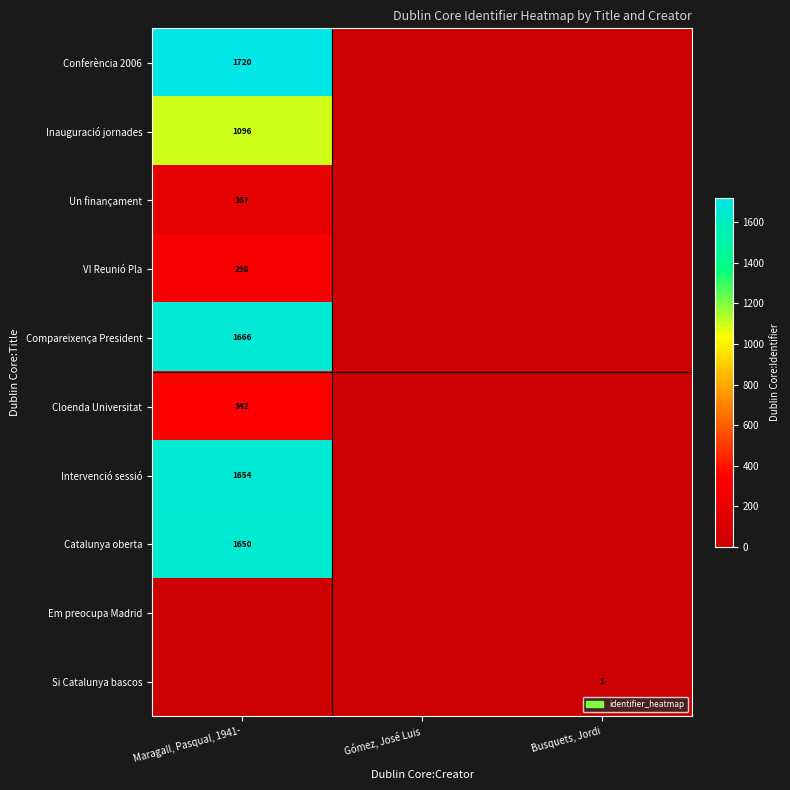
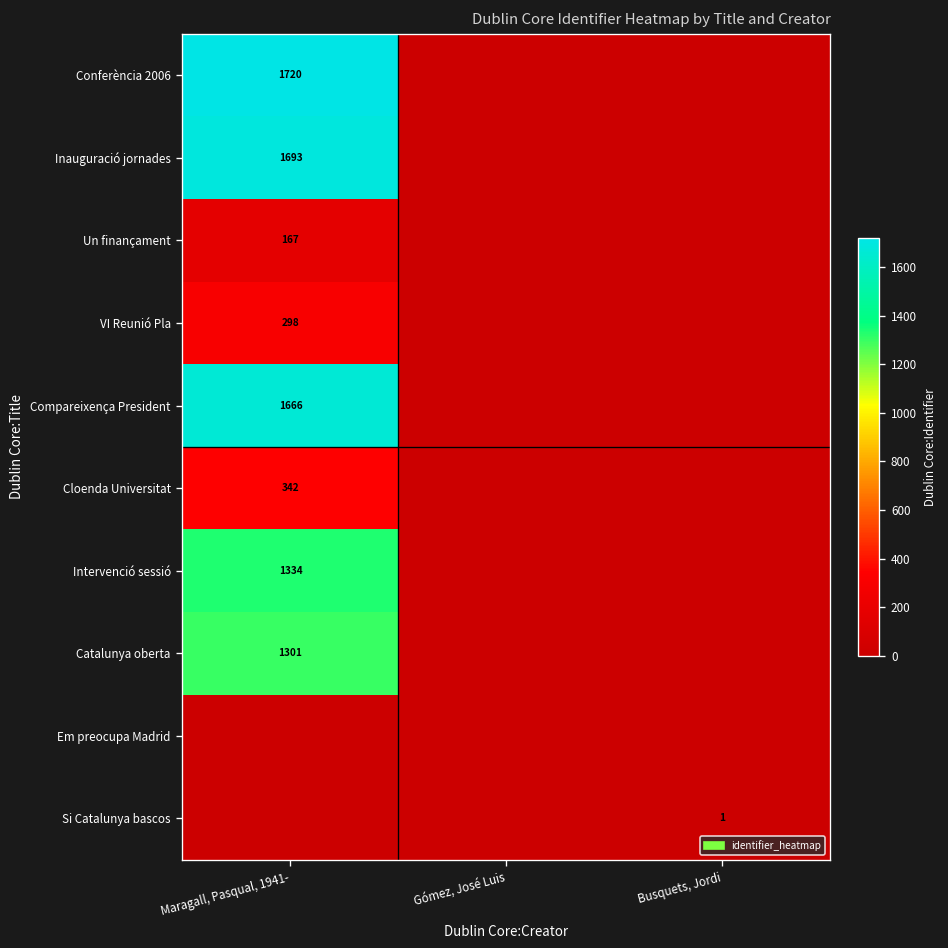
  {
    "Conferència 2006": {
      "Maragall, Pasqual, 1941-": 1720
    },
    "Inauguració jornades": {
-     "Maragall, Pasqual, 1941-": 1096
+     "Maragall, Pasqual, 1941-": 1693
    },
    "Un finançament": {
      "Maragall, Pasqual, 1941-": 167
    },
    "VI Reunió Pla": {
      "Maragall, Pasqual, 1941-": 298
    },
    "Compareixença President": {
      "Maragall, Pasqual, 1941-": 1666
    },
    "Cloenda Universitat": {
      "Maragall, Pasqual, 1941-": 342
    },
    "Intervenció sessió": {
-     "Maragall, Pasqual, 1941-": 1654
+     "Maragall, Pasqual, 1941-": 1334
    },
    "Catalunya oberta": {
-     "Maragall, Pasqual, 1941-": 1650
+     "Maragall, Pasqual, 1941-": 1301
    },
    "Si Catalunya bascos": {
      "Busquets, Jordi": 1
    }
  }
